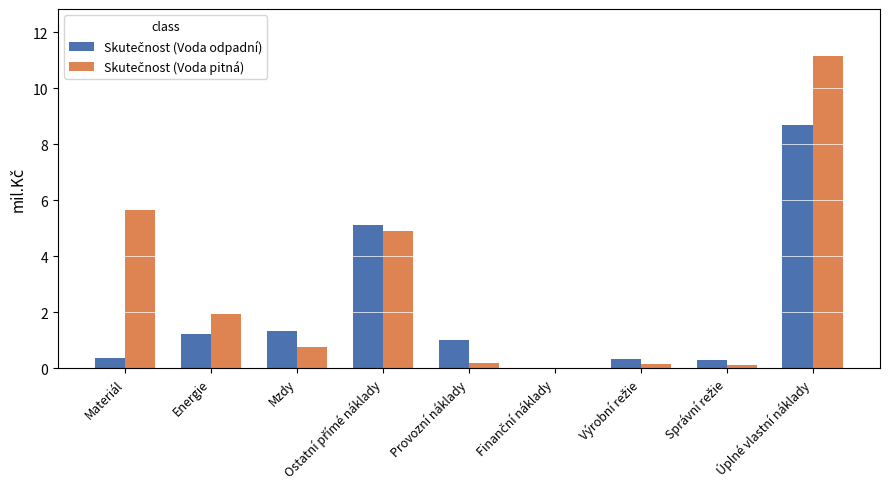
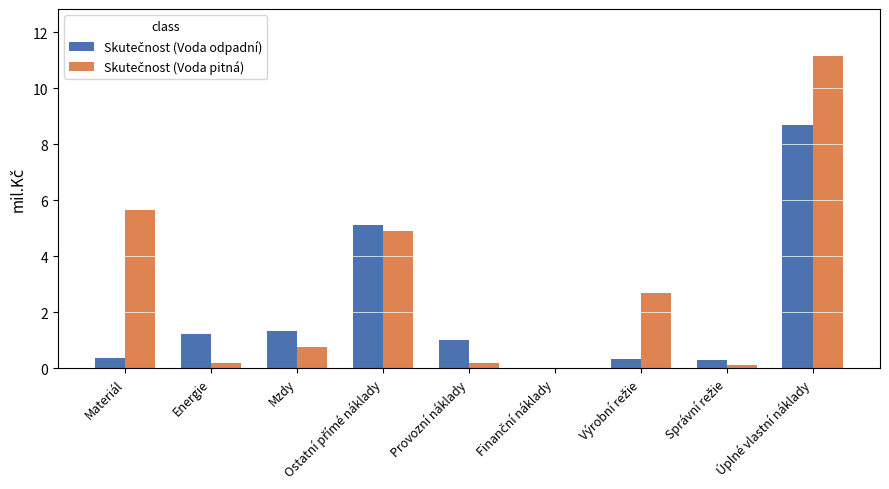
  {
    "Skutečnost (Voda odpadní)": {
      "Materiál": 0.4,
      "Energie": 1.2,
      "Mzdy": 1.3,
      "Ostatní přímé náklady": 5.1,
      "Provozní náklady": 1.0,
      "Finanční náklady": 0.0,
      "Výrobní režie": 0.3,
      "Správní režie": 0.3,
      "Úplné vlastní náklady": 8.7
    },
    "Skutečnost (Voda pitná)": {
      "Materiál": 5.6,
-     "Energie": 1.9,
+     "Energie": 0.2,
      "Mzdy": 0.7,
      "Ostatní přímé náklady": 4.9,
      "Provozní náklady": 0.2,
      "Finanční náklady": 0.0,
-     "Výrobní režie": 0.1,
+     "Výrobní režie": 2.7,
      "Správní režie": 0.1,
      "Úplné vlastní náklady": 11.2
    }
  }
